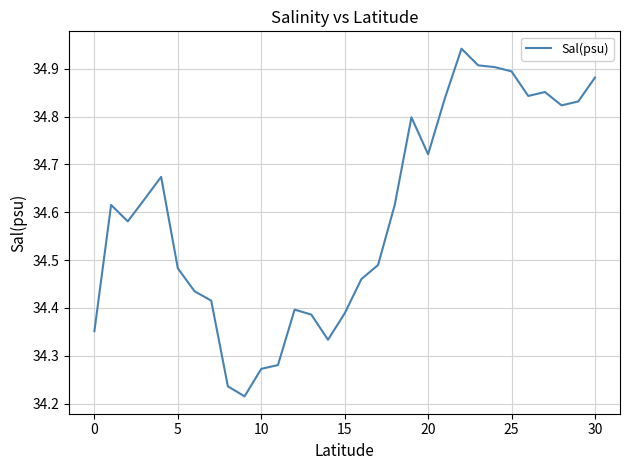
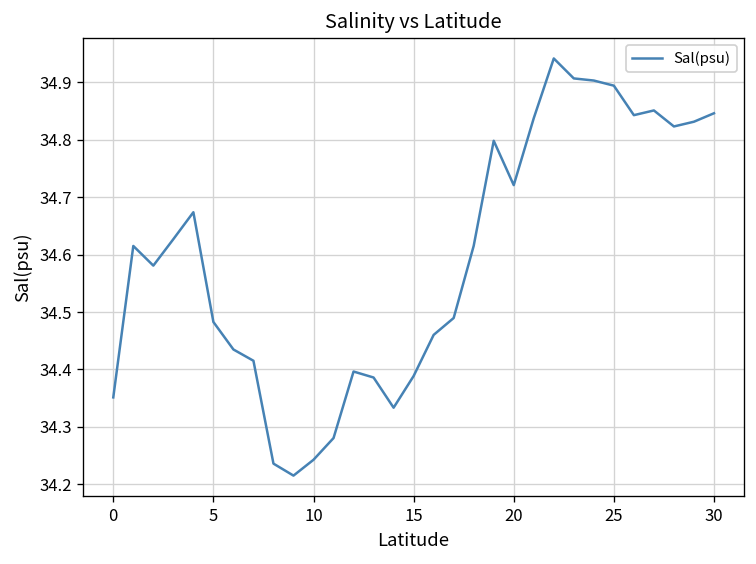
  {
    "0": 34.35,
    "5": 34.48,
-   "10": 34.27,
+   "10": 34.24,
    "15": 34.39,
    "20": 34.72,
    "25": 34.89,
-   "30": 34.88
+   "30": 34.85
  }
